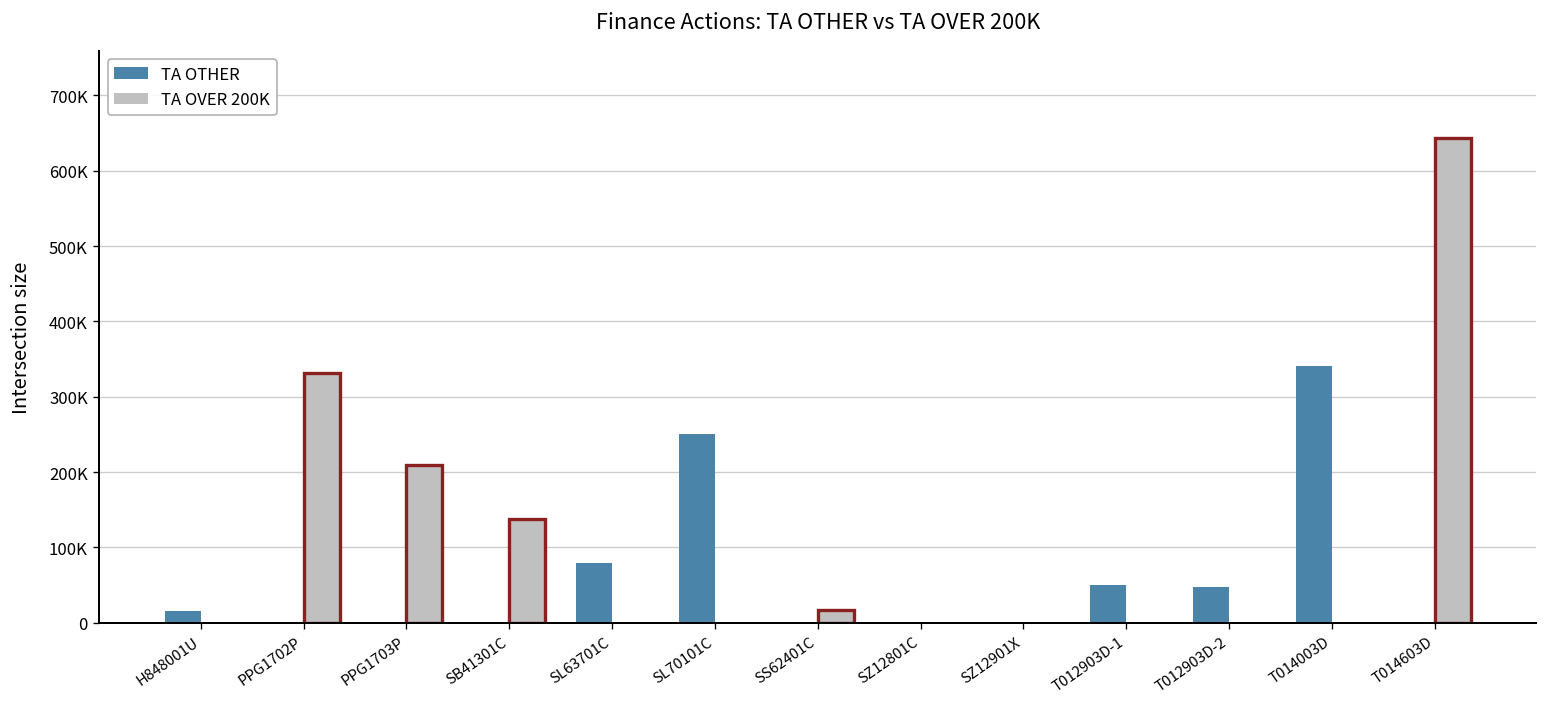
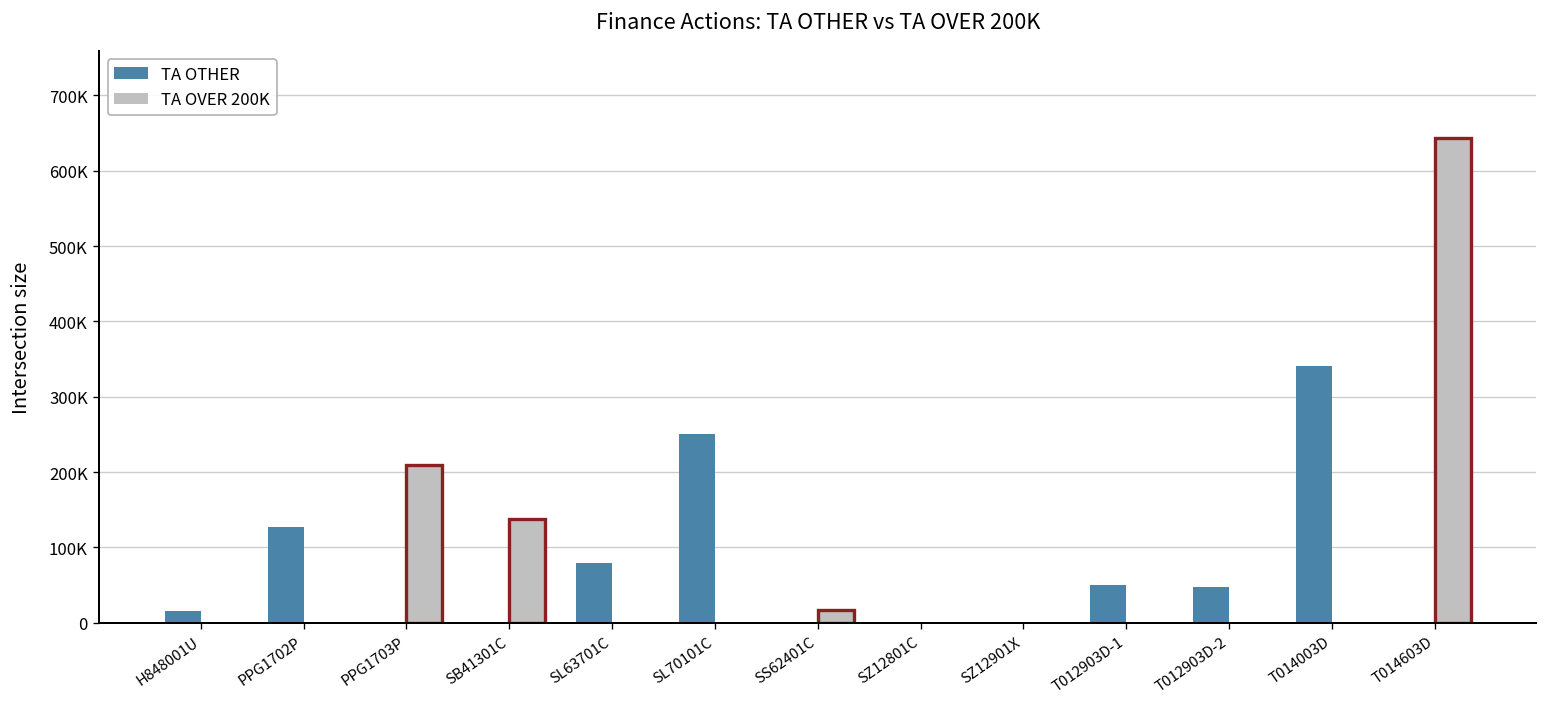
  {
    "TA OTHER": {
      "H848001U": 20000,
-     "PPG1702P": 0,
+     "PPG1702P": 130000,
      "PPG1703P": 0,
      "SB41301C": 0,
      "SL63701C": 80000,
      "SL70101C": 250000,
      "SS62401C": 0,
      "SZ12801C": 0,
      "SZ12901X": 0,
      "T012903D-1": 50000,
      "T012903D-2": 50000,
      "T014003D": 340000,
      "T014603D": 0
    },
    "TA OVER 200K": {
      "H848001U": 0,
-     "PPG1702P": 330000,
+     "PPG1702P": 0,
      "PPG1703P": 210000,
      "SB41301C": 140000,
      "SL63701C": 0,
      "SL70101C": 0,
      "SS62401C": 20000,
      "SZ12801C": 0,
      "SZ12901X": 0,
      "T012903D-1": 0,
      "T012903D-2": 0,
      "T014003D": 0,
      "T014603D": 640000
    }
  }
